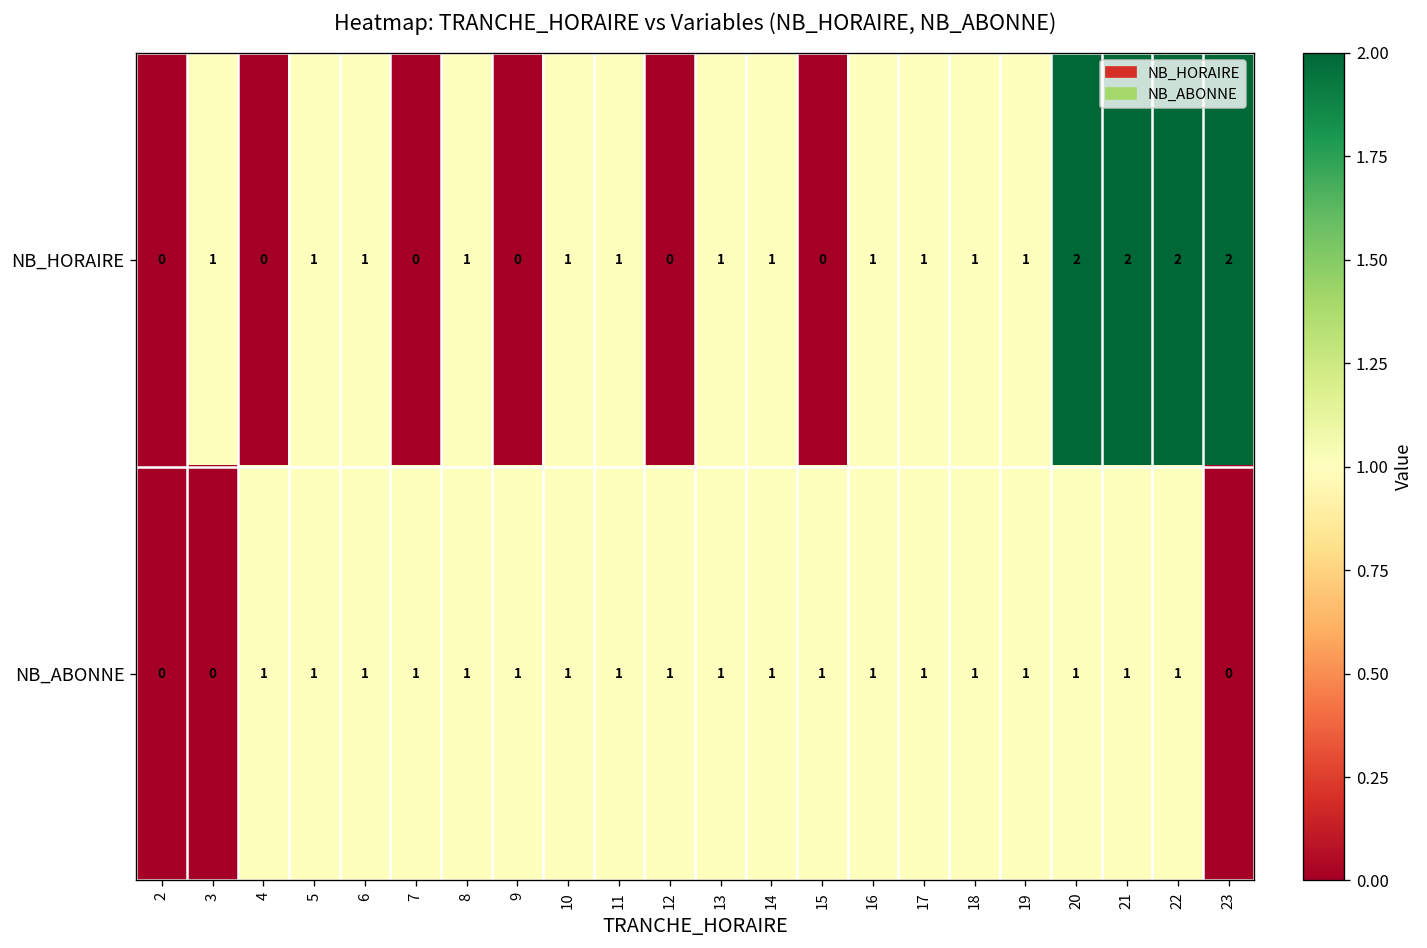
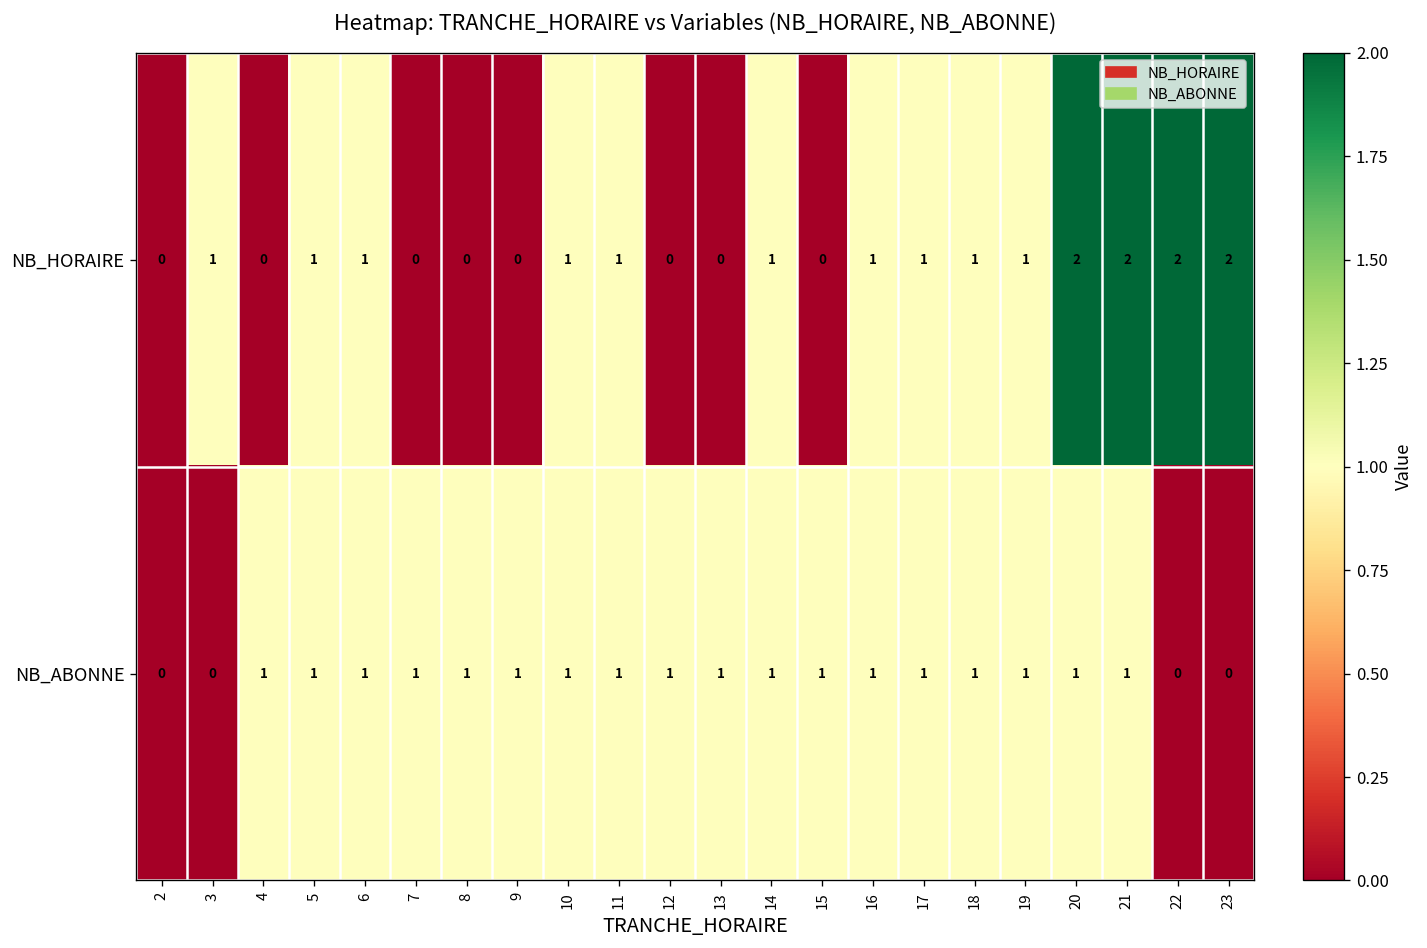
  {
    "NB_HORAIRE": {
      "2": 0,
      "3": 1,
      "4": 0,
      "5": 1,
      "6": 1,
      "7": 0,
-     "8": 1,
+     "8": 0,
      "9": 0,
      "10": 1,
      "11": 1,
      "12": 0,
-     "13": 1,
+     "13": 0,
      "14": 1,
      "15": 0,
      "16": 1,
      "17": 1,
      "18": 1,
      "19": 1,
      "20": 2,
      "21": 2,
      "22": 2,
      "23": 2
    },
    "NB_ABONNE": {
      "2": 0,
      "3": 0,
      "4": 1,
      "5": 1,
      "6": 1,
      "7": 1,
      "8": 1,
      "9": 1,
      "10": 1,
      "11": 1,
      "12": 1,
      "13": 1,
      "14": 1,
      "15": 1,
      "16": 1,
      "17": 1,
      "18": 1,
      "19": 1,
      "20": 1,
      "21": 1,
-     "22": 1,
+     "22": 0,
      "23": 0
    }
  }
